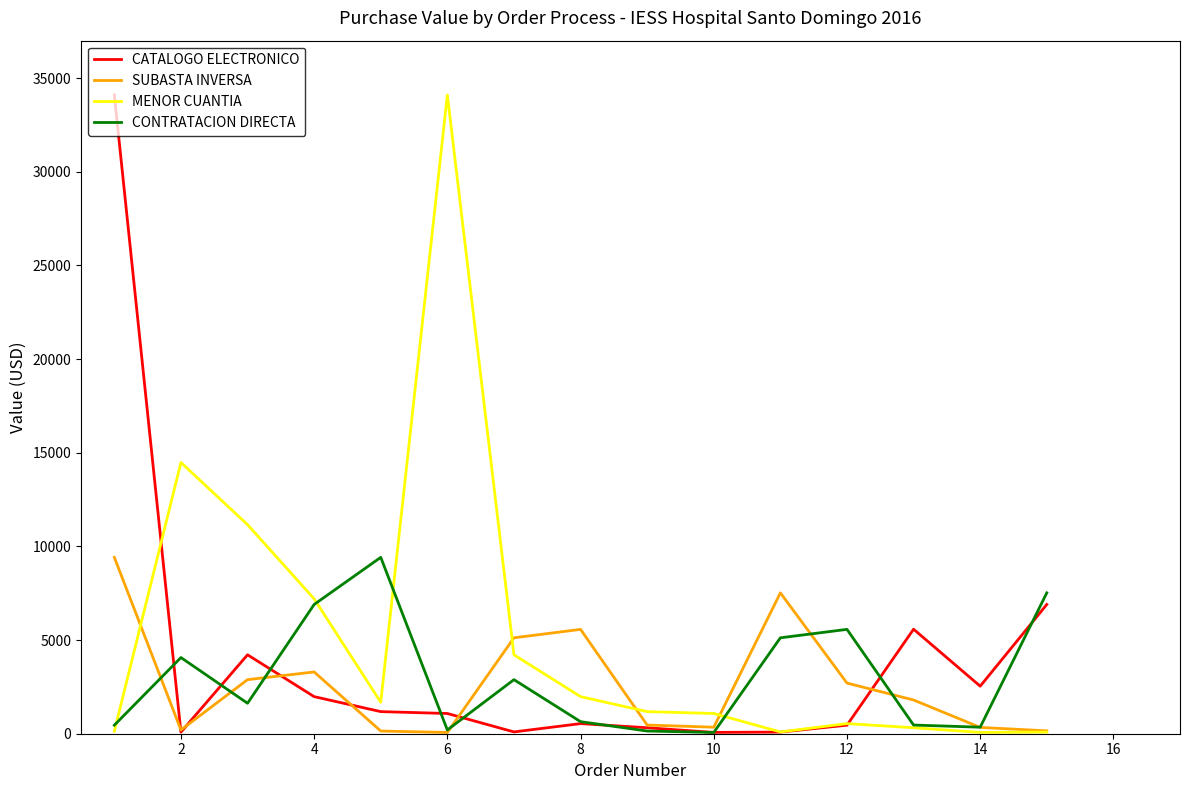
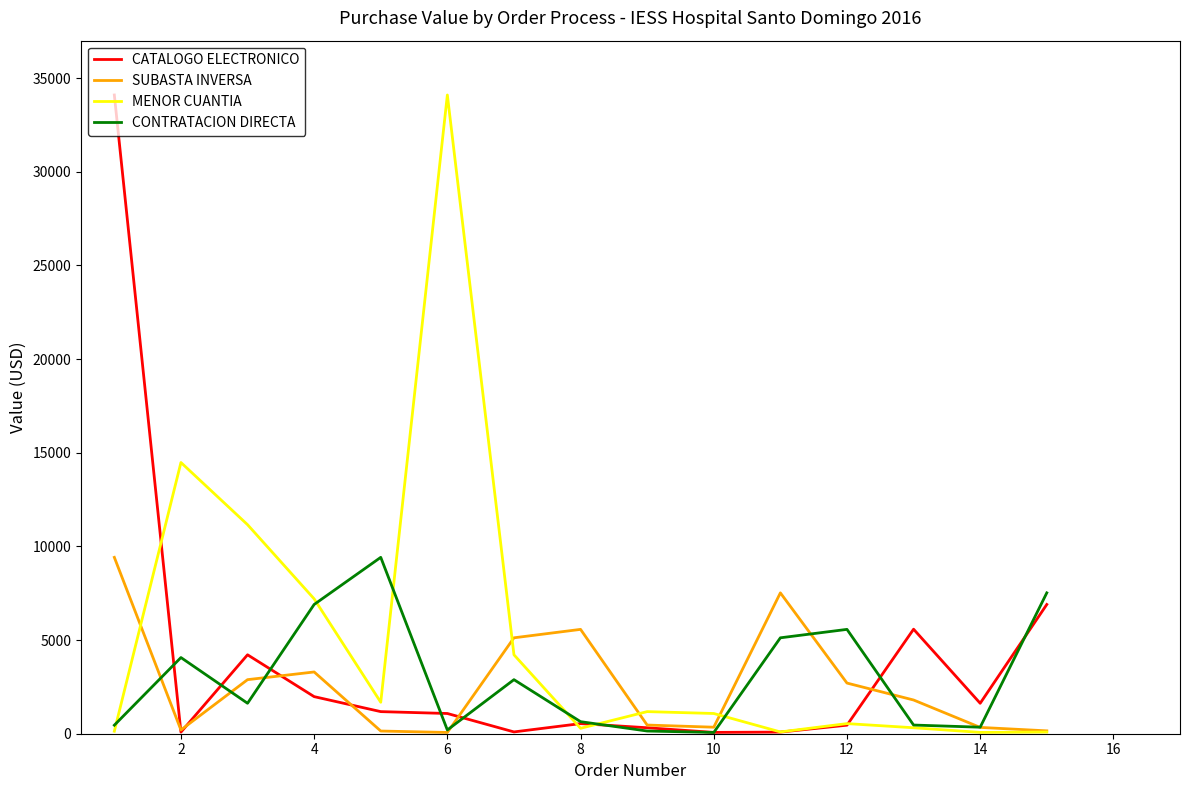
  {
    "CATALOGO ELECTRONICO": {
      "4": 2000,
      "6": 1100,
-     "14": 2500
+     "14": 1600
    },
    "SUBASTA INVERSA": {
      "4": 3300,
      "8": 5600,
      "10": 300,
      "12": 2700
    },
    "MENOR CUANTIA": {
      "2": 14500,
      "4": 7200,
      "6": 34100,
-     "8": 2000,
+     "8": 300,
      "10": 1100,
      "14": 100
    },
    "CONTRATACION DIRECTA": {
      "2": 4100,
      "4": 6900,
      "12": 5600
    }
  }
